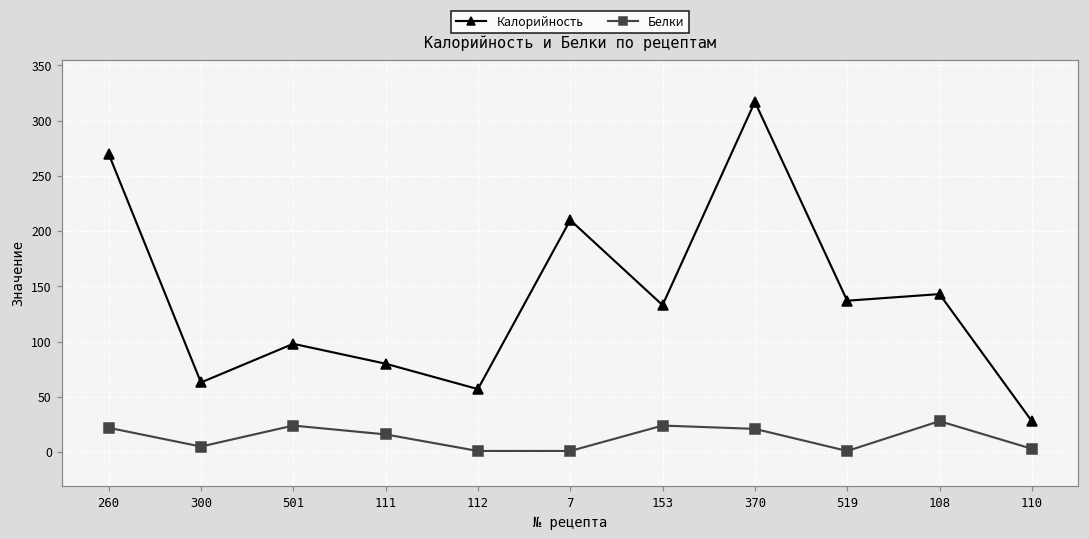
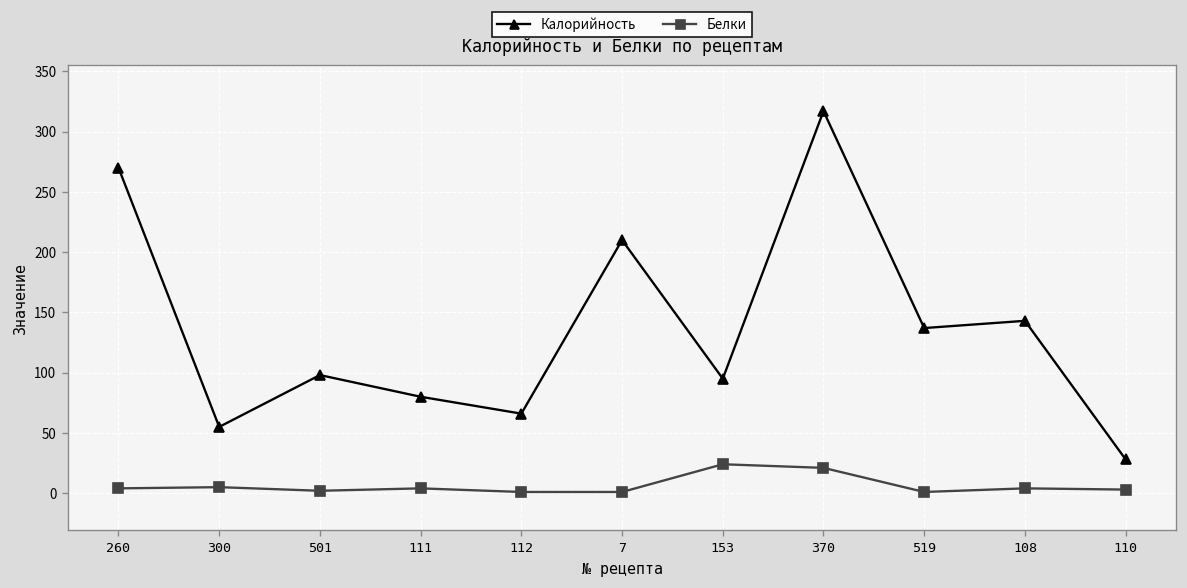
  {
    "Калорийность": {
      "260": 270,
-     "300": 63,
+     "300": 55,
      "501": 98,
      "111": 80,
-     "112": 57,
+     "112": 66,
      "7": 210,
-     "153": 133,
+     "153": 95,
      "370": 317,
      "519": 137,
      "108": 143,
      "110": 28
    },
    "Белки": {
-     "260": 22,
+     "260": 4,
      "300": 5,
-     "501": 24,
-     "111": 16,
+     "501": 2,
+     "111": 4,
      "112": 1,
      "7": 1,
      "153": 24,
      "370": 21,
      "519": 1,
-     "108": 28,
+     "108": 4,
      "110": 3
    }
  }
